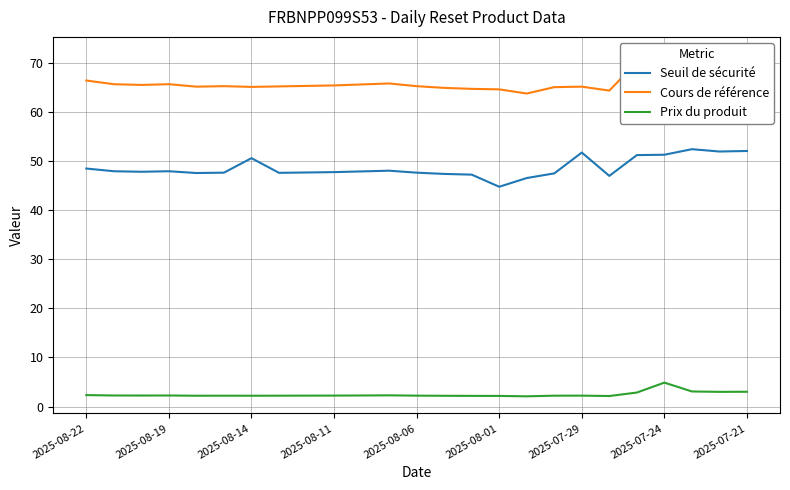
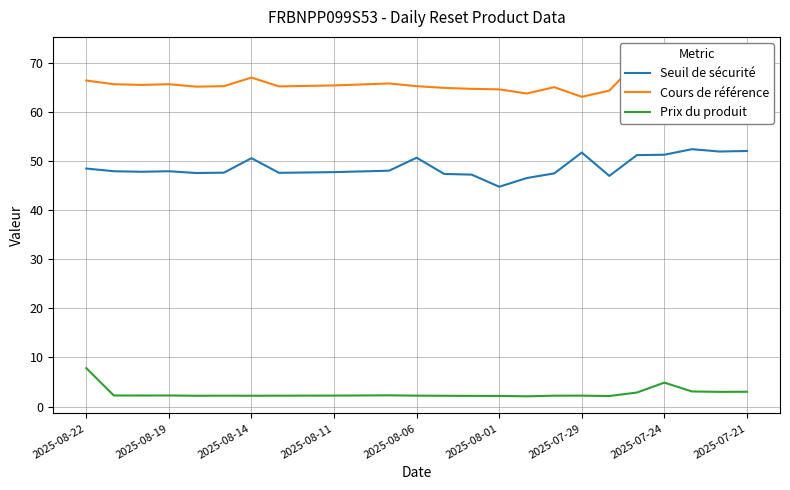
  {
    "Seuil de sécurité": {
      "2025-08-22": 48,
      "2025-08-19": 48,
      "2025-08-14": 51,
      "2025-08-11": 48,
-     "2025-08-06": 48,
+     "2025-08-06": 51,
      "2025-08-01": 45,
      "2025-07-29": 52,
      "2025-07-24": 51,
      "2025-07-21": 52
    },
    "Cours de référence": {
      "2025-08-22": 66,
      "2025-08-19": 66,
-     "2025-08-14": 65,
+     "2025-08-14": 67,
      "2025-08-11": 65,
      "2025-08-06": 65,
      "2025-08-01": 65,
-     "2025-07-29": 65
+     "2025-07-29": 63
    },
    "Prix du produit": {
-     "2025-08-22": 2,
+     "2025-08-22": 8,
      "2025-08-19": 2,
      "2025-08-14": 2,
      "2025-08-11": 2,
      "2025-08-06": 2,
      "2025-08-01": 2,
      "2025-07-29": 2,
      "2025-07-24": 5,
      "2025-07-21": 3
    }
  }
